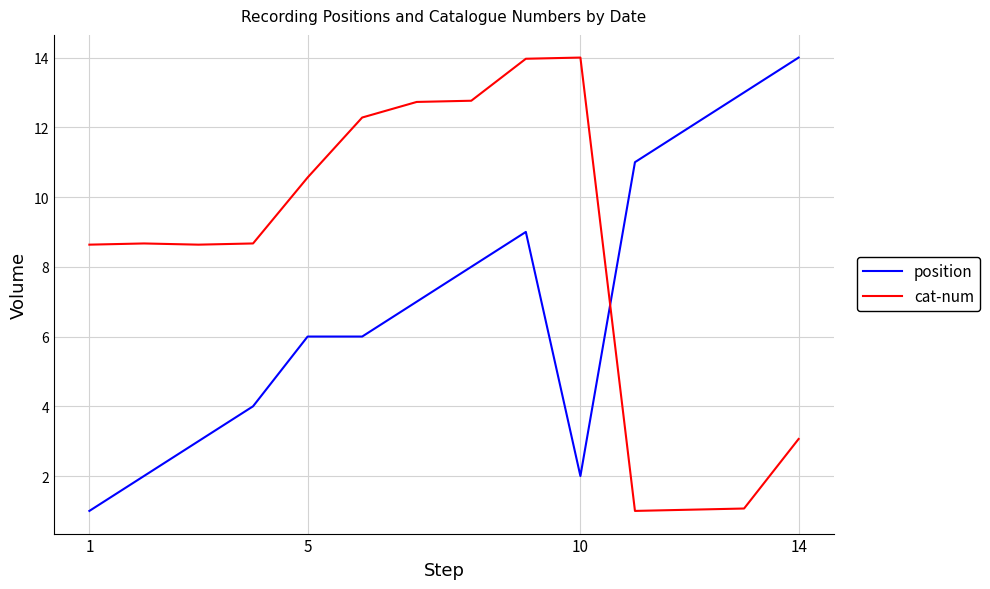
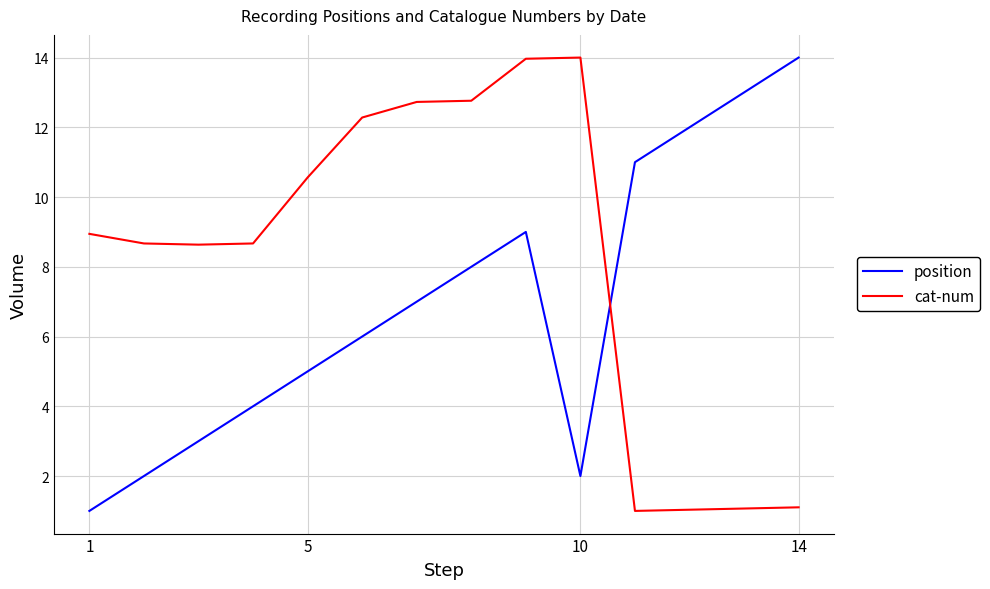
  {
    "position": {
      "1": 1,
-     "5": 6,
+     "5": 5,
      "10": 2,
      "14": 14
    },
    "cat-num": {
-     "1": 8.6,
+     "1": 8.9,
      "5": 10.6,
      "10": 14.0,
-     "14": 3.1
+     "14": 1.1
    }
  }
